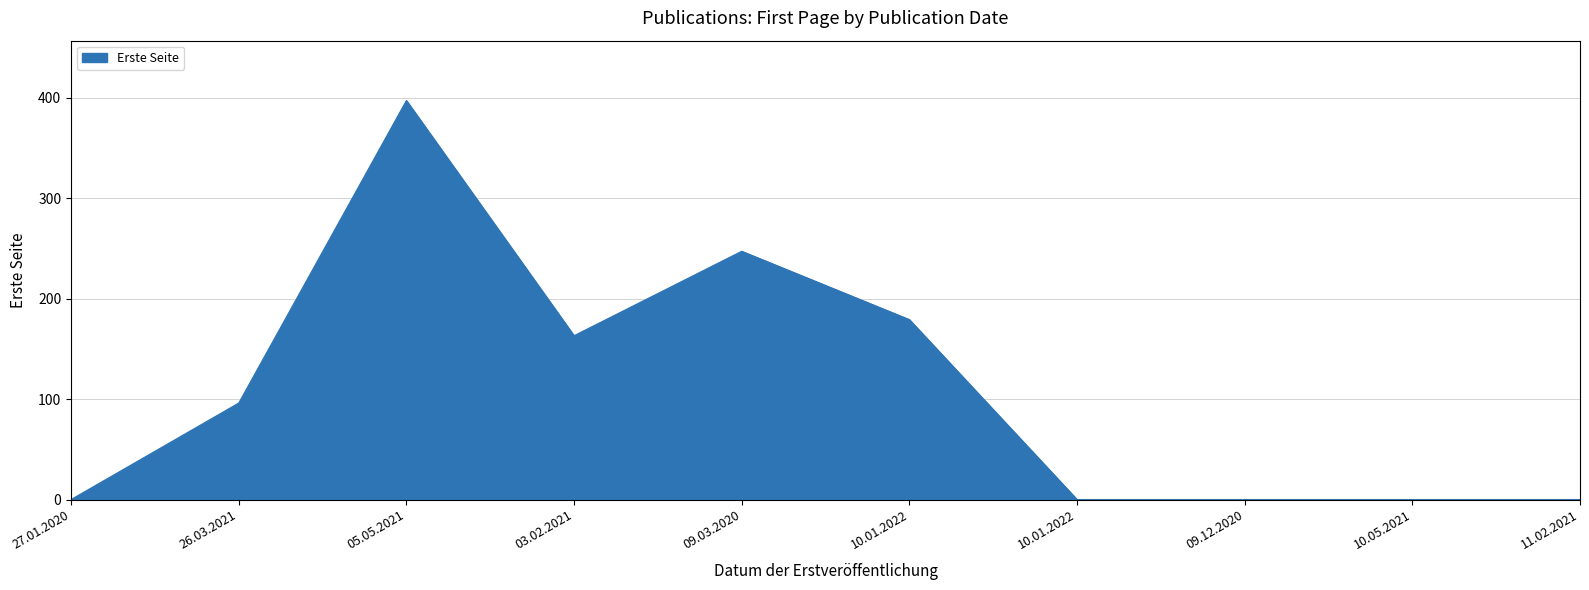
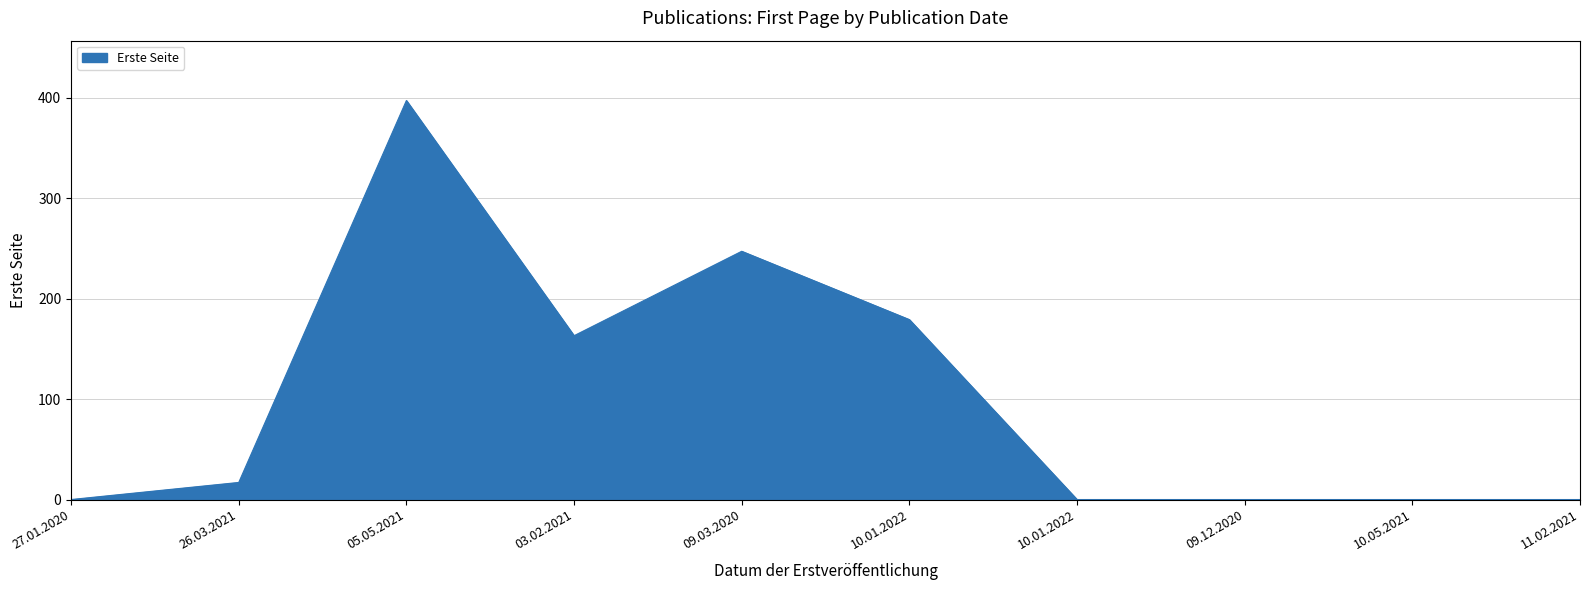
  {
    "27.01.2020": 0,
-   "26.03.2021": 96,
+   "26.03.2021": 17,
    "05.05.2021": 397,
    "03.02.2021": 163,
    "09.03.2020": 247,
    "09.12.2020": 0,
    "10.05.2021": 0,
    "11.02.2021": 0
  }
